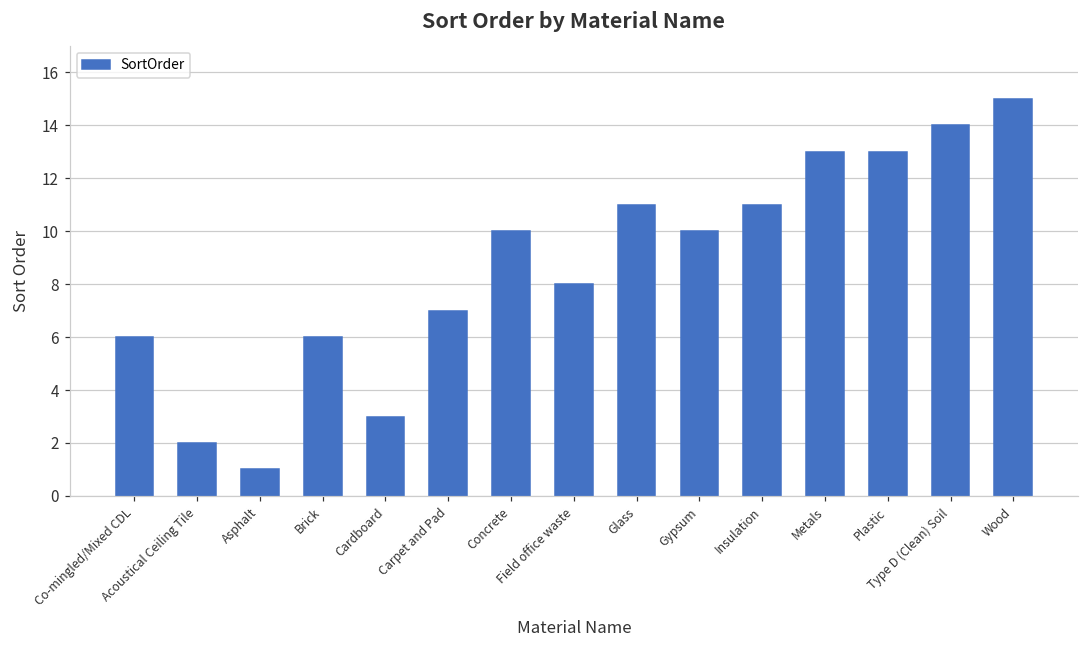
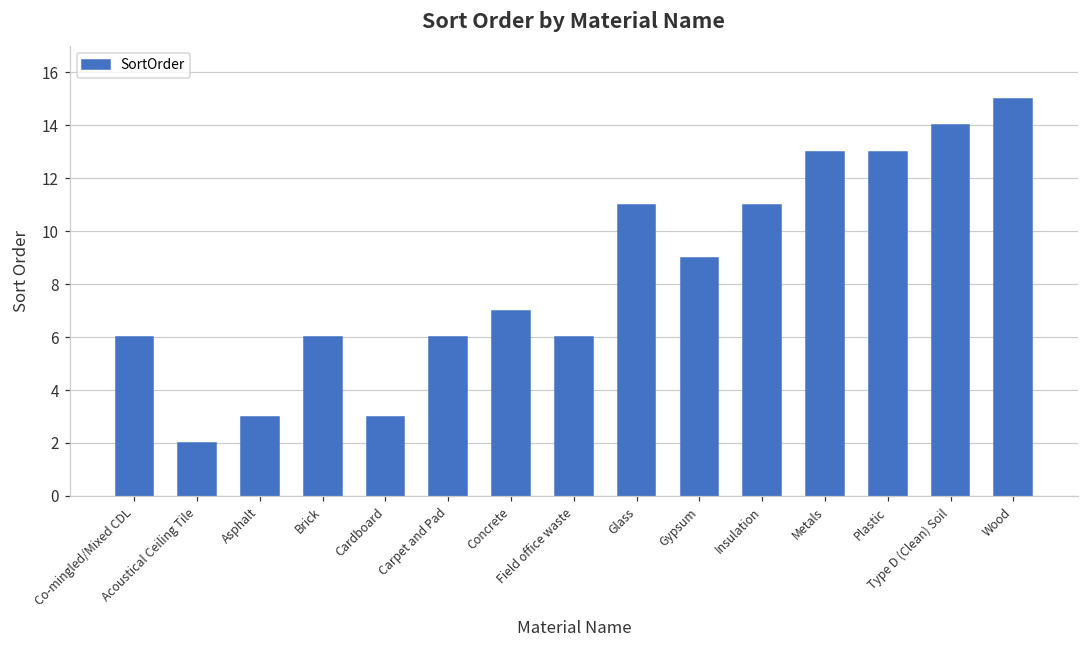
  {
    "Co-mingled/Mixed CDL": 6,
    "Acoustical Ceiling Tile": 2,
-   "Asphalt": 1,
+   "Asphalt": 3,
    "Brick": 6,
    "Cardboard": 3,
-   "Carpet and Pad": 7,
-   "Concrete": 10,
-   "Field office waste": 8,
+   "Carpet and Pad": 6,
+   "Concrete": 7,
+   "Field office waste": 6,
    "Glass": 11,
-   "Gypsum": 10,
+   "Gypsum": 9,
    "Insulation": 11,
    "Metals": 13,
    "Plastic": 13,
    "Type D (Clean) Soil": 14,
    "Wood": 15
  }
